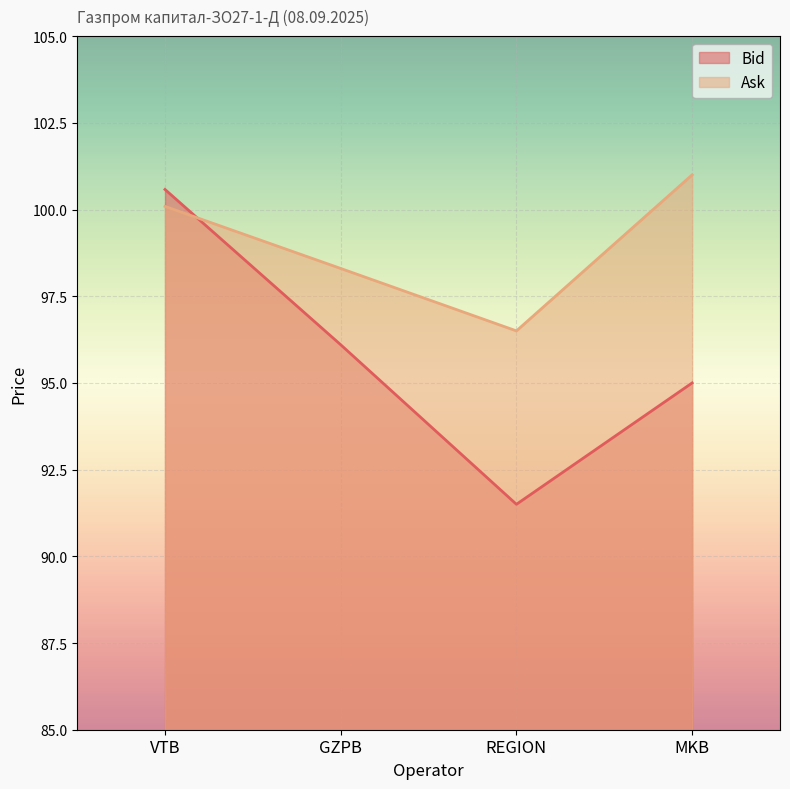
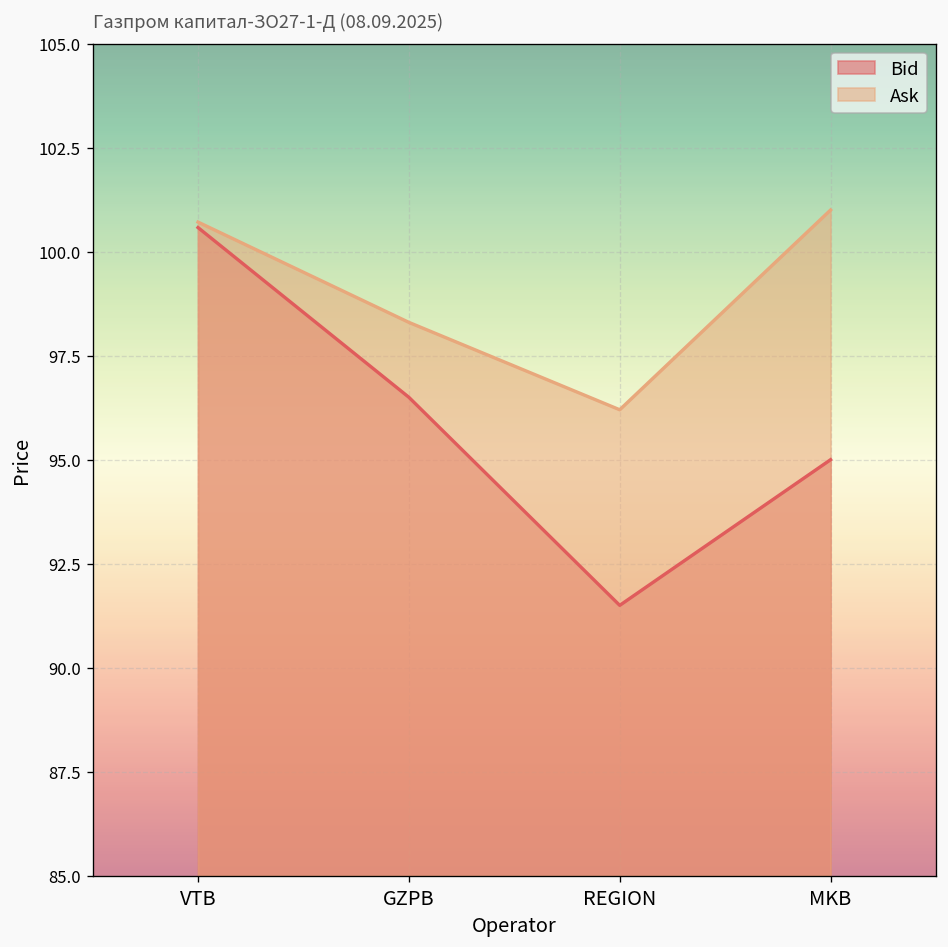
  {
    "Bid": {
      "VTB": 100.6,
-     "GZPB": 96.1,
+     "GZPB": 96.5,
      "REGION": 91.5,
      "MKB": 95.0
    },
    "Ask": {
-     "VTB": 100.1,
+     "VTB": 100.7,
      "GZPB": 98.3,
-     "REGION": 96.5,
+     "REGION": 96.2,
      "MKB": 101.0
    }
  }
